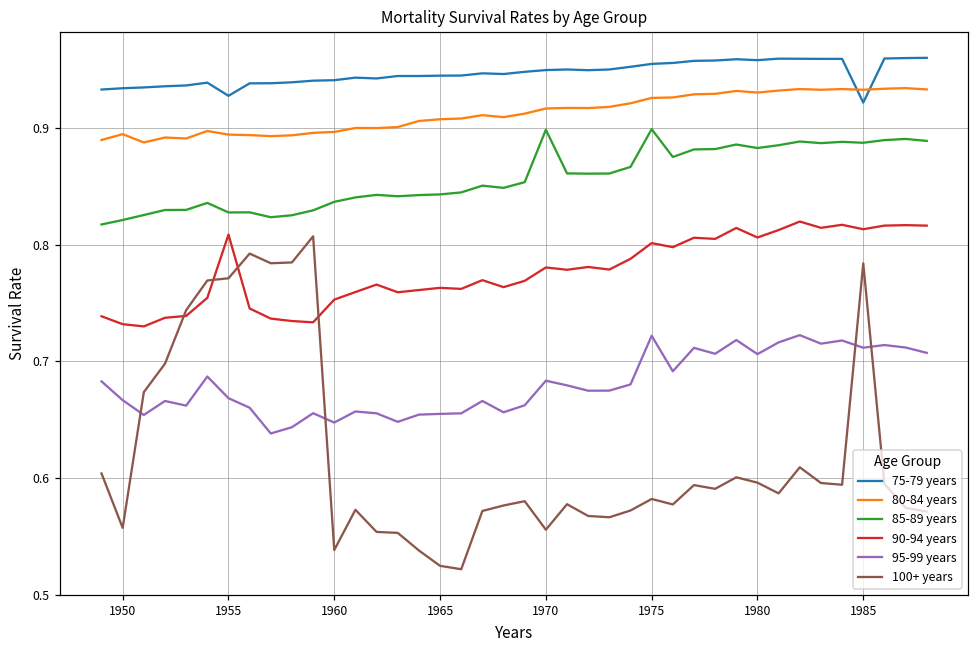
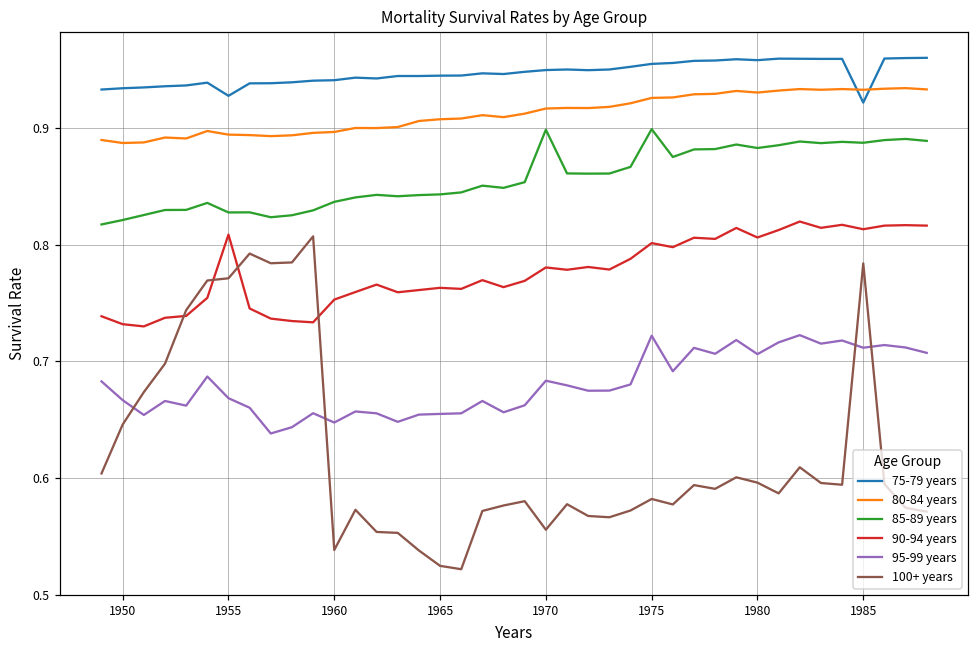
  {
    "75-79 years": {
      "1950": 0.935,
      "1955": 0.928,
      "1960": 0.941,
      "1965": 0.945,
      "1970": 0.950,
      "1975": 0.955,
      "1980": 0.959,
      "1985": 0.922
    },
    "80-84 years": {
-     "1950": 0.895,
+     "1950": 0.888,
      "1955": 0.895,
      "1960": 0.897,
      "1965": 0.908,
      "1970": 0.917,
      "1975": 0.926,
      "1980": 0.931,
      "1985": 0.933
    },
    "85-89 years": {
      "1950": 0.821,
      "1955": 0.828,
      "1960": 0.837,
      "1965": 0.843,
      "1970": 0.899,
      "1975": 0.899,
      "1980": 0.883,
      "1985": 0.888
    },
    "90-94 years": {
      "1950": 0.732,
      "1955": 0.809,
      "1960": 0.753,
      "1965": 0.763,
      "1970": 0.781,
      "1975": 0.802,
      "1980": 0.806,
      "1985": 0.814
    },
    "95-99 years": {
      "1950": 0.667,
      "1955": 0.669,
      "1960": 0.648,
      "1965": 0.655,
      "1970": 0.684,
      "1975": 0.722,
      "1980": 0.706,
      "1985": 0.712
    },
    "100+ years": {
-     "1950": 0.557,
+     "1950": 0.646,
      "1955": 0.771,
      "1960": 0.538,
      "1965": 0.525,
      "1970": 0.556,
      "1975": 0.582,
      "1980": 0.596,
      "1985": 0.784
    }
  }
